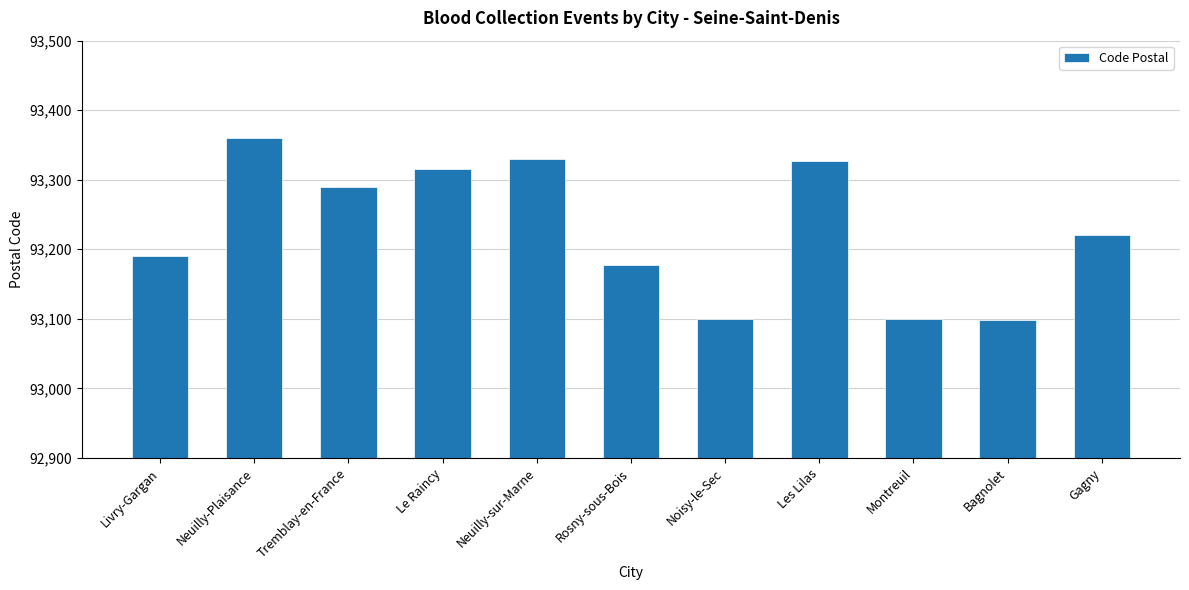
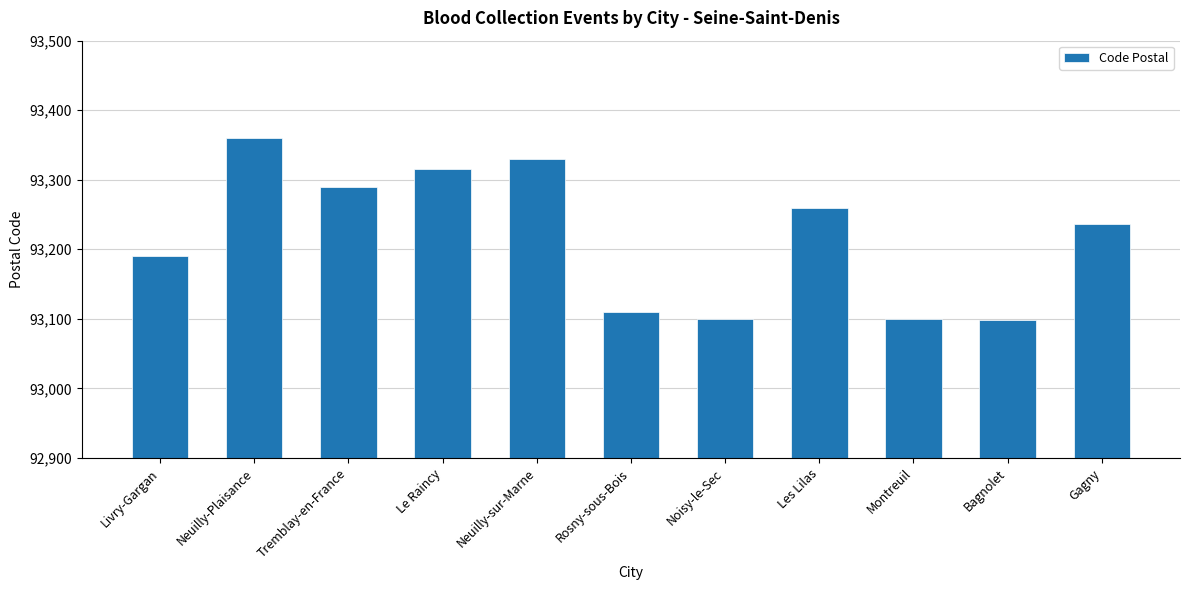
  {
    "Livry-Gargan": "93,190",
    "Neuilly-Plaisance": "93,360",
    "Tremblay-en-France": "93,290",
    "Le Raincy": "93,320",
    "Neuilly-sur-Marne": "93,330",
-   "Rosny-sous-Bois": "93,180",
+   "Rosny-sous-Bois": "93,110",
    "Noisy-le-Sec": "93,100",
-   "Les Lilas": "93,330",
+   "Les Lilas": "93,260",
    "Montreuil": "93,100",
    "Bagnolet": "93,100",
-   "Gagny": "93,220"
+   "Gagny": "93,240"
  }
